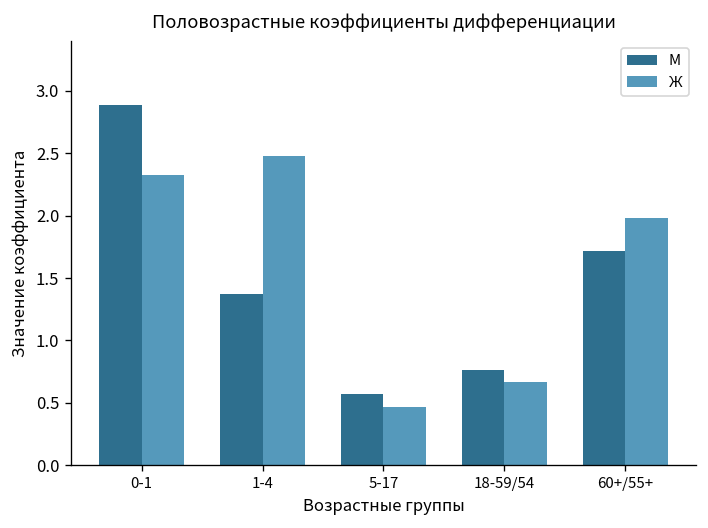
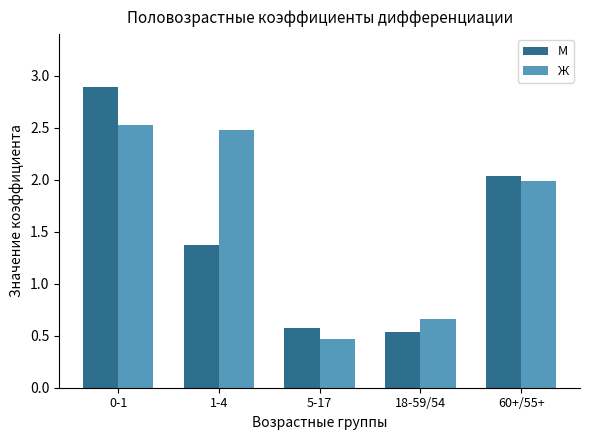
  {
    "М": {
      "0-1": 2.89,
      "1-4": 1.37,
      "5-17": 0.57,
-     "18-59/54": 0.76,
-     "60+/55+": 1.72
+     "18-59/54": 0.53,
+     "60+/55+": 2.04
    },
    "Ж": {
-     "0-1": 2.33,
+     "0-1": 2.53,
      "1-4": 2.48,
      "5-17": 0.47,
      "18-59/54": 0.66,
      "60+/55+": 1.98
    }
  }
